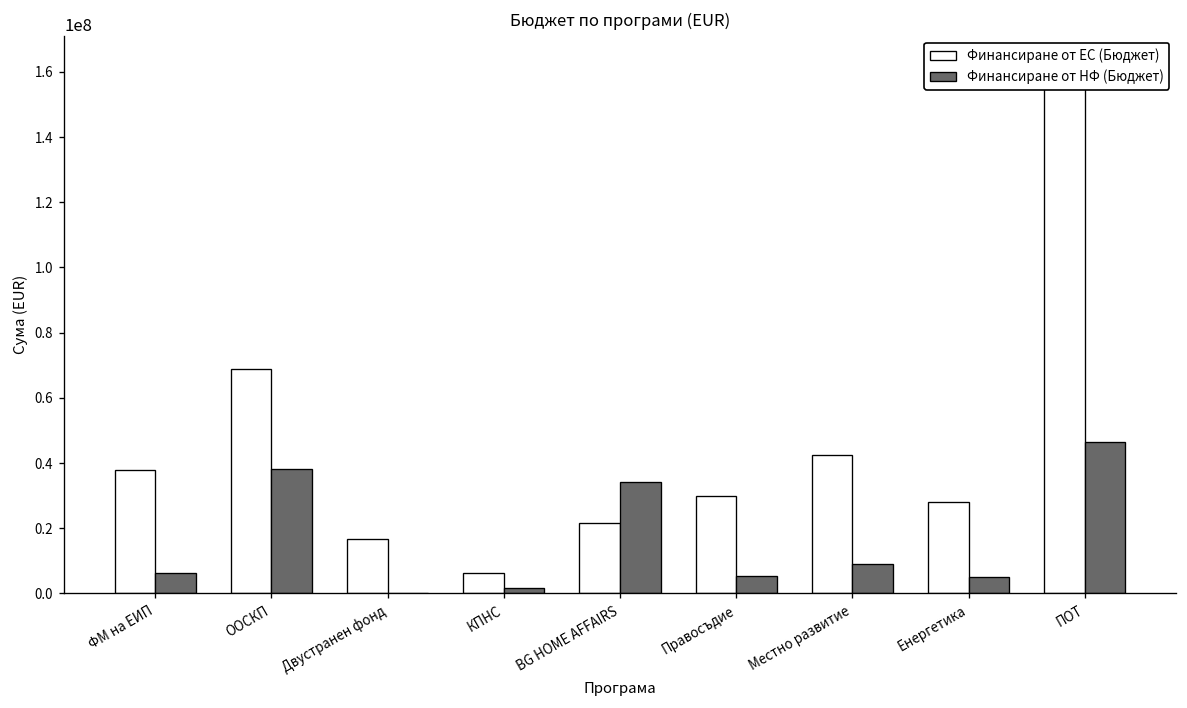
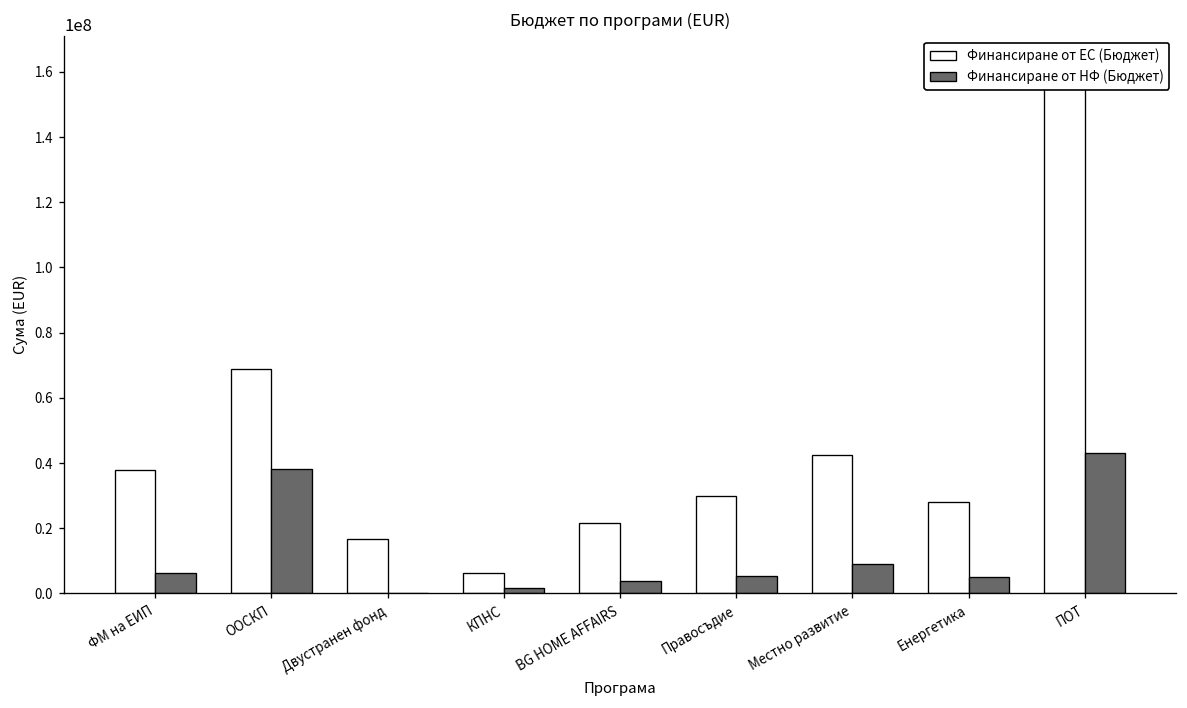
  {
    "Финансиране от ЕС (Бюджет)": {
      "ФМ на ЕИП": 38000000,
      "ООСКП": 69000000,
      "Двустранен фонд": 17000000,
      "КПНС": 6000000,
      "BG HOME AFFAIRS": 21000000,
      "Правосъдие": 30000000,
      "Местно развитие": 42000000,
      "Енергетика": 28000000
    },
    "Финансиране от НФ (Бюджет)": {
      "ФМ на ЕИП": 6000000,
      "ООСКП": 38000000,
      "Двустранен фонд": 0,
      "КПНС": 2000000,
-     "BG HOME AFFAIRS": 34000000,
+     "BG HOME AFFAIRS": 4000000,
      "Правосъдие": 5000000,
      "Местно развитие": 9000000,
      "Енергетика": 5000000,
-     "ПОТ": 47000000
+     "ПОТ": 43000000
    }
  }
